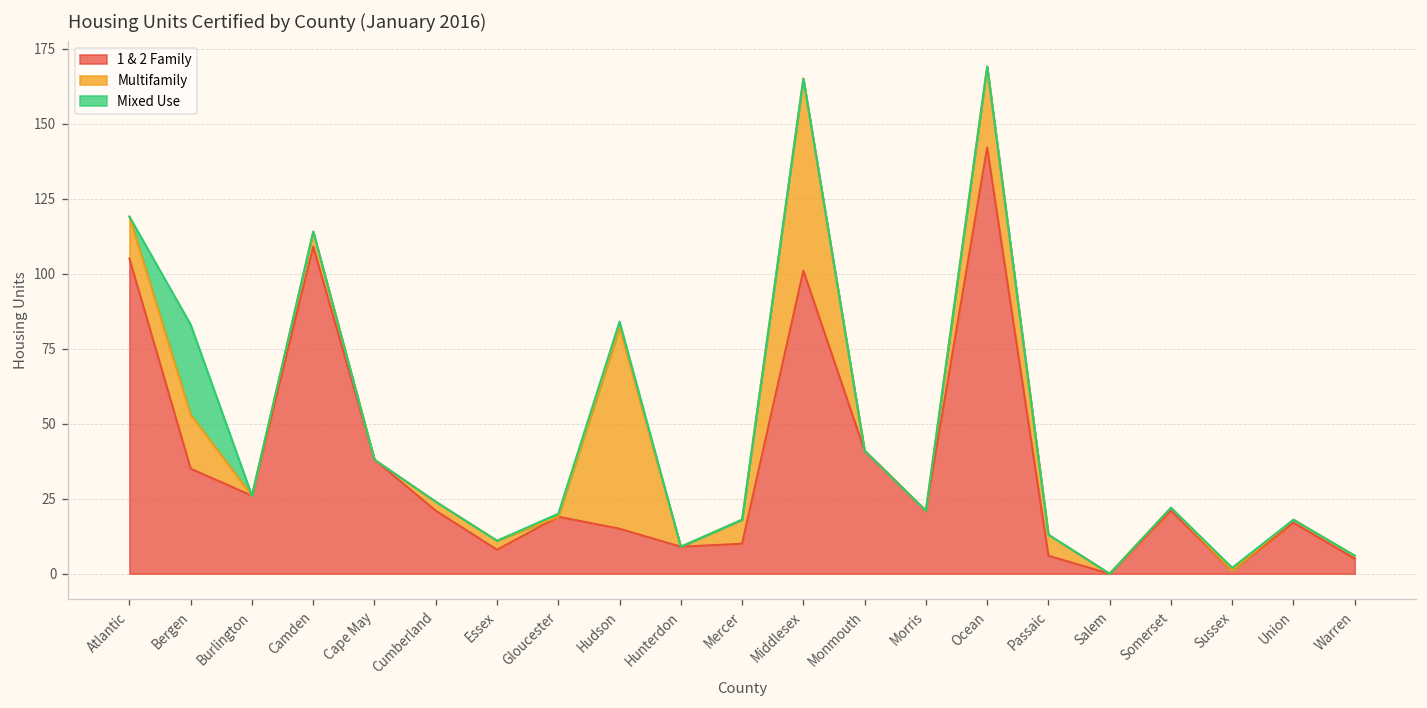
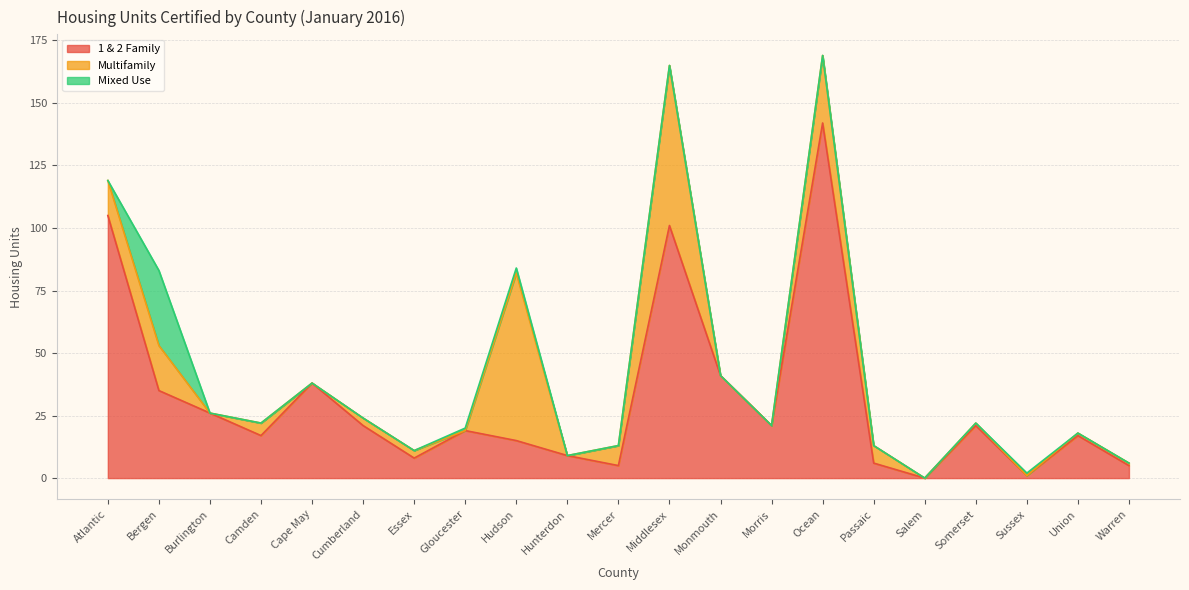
  {
    "1 & 2 Family": {
      "Atlantic": 105,
      "Bergen": 35,
-     "Camden": 109,
+     "Camden": 17,
      "Cumberland": 21,
      "Essex": 8,
      "Hudson": 15,
-     "Mercer": 10,
+     "Mercer": 5,
      "Middlesex": 101,
      "Ocean": 142,
      "Passaic": 6
    },
    "Multifamily": {
      "Bergen": 18,
      "Hudson": 67
    },
    "Mixed Use": {
      "Bergen": 30,
      "Hudson": 2
    }
  }
